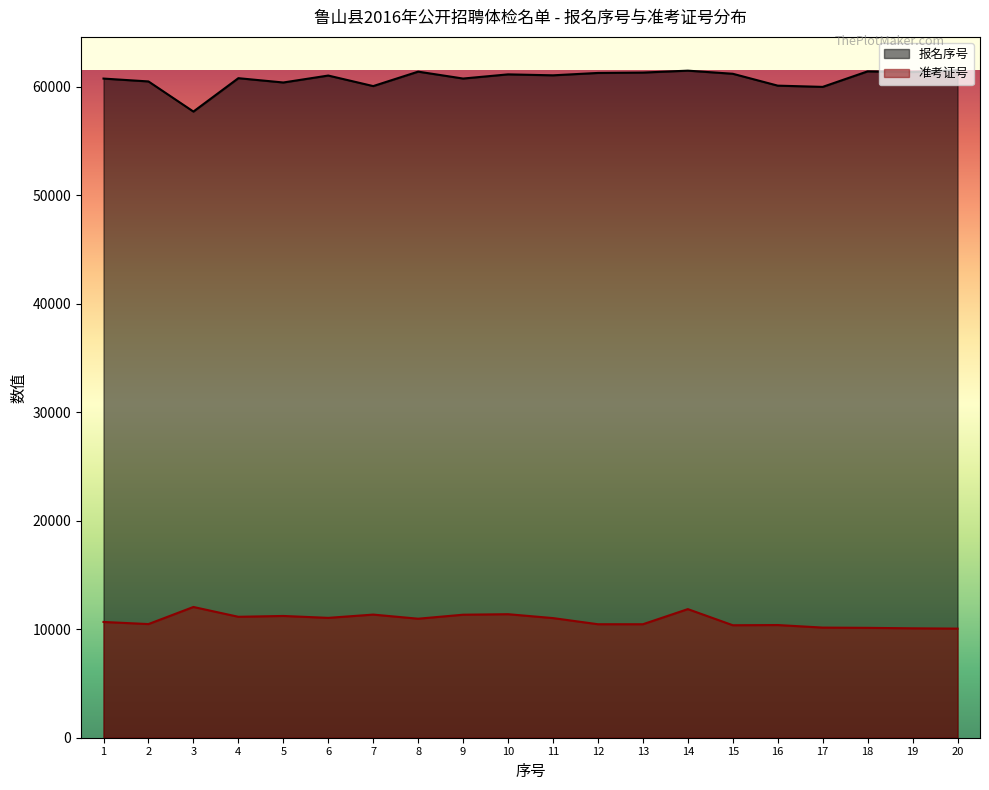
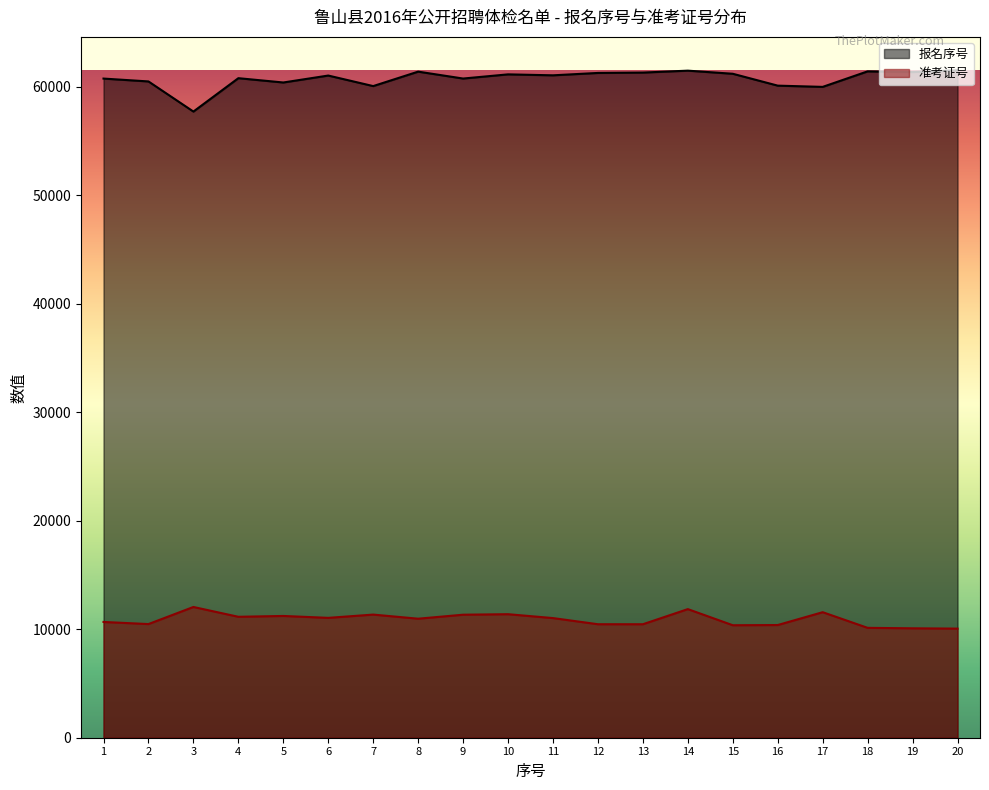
  {
    "报名序号": {
      "1": 60800,
      "2": 60500,
      "3": 57700,
      "4": 60800,
      "5": 60400,
      "6": 61100,
      "7": 60100,
      "8": 61400,
      "9": 60800,
      "10": 61200,
      "11": 61100,
      "12": 61300,
      "13": 61300,
      "14": 61500,
      "15": 61200,
      "16": 60100,
      "17": 60000,
      "18": 61400
    },
    "准考证号": {
      "1": 10700,
      "2": 10500,
      "3": 12100,
      "4": 11200,
      "5": 11200,
      "6": 11100,
      "7": 11400,
      "8": 11000,
      "9": 11300,
      "10": 11400,
      "11": 11000,
      "12": 10500,
      "13": 10500,
      "14": 11900,
      "15": 10400,
      "16": 10400,
-     "17": 10200,
+     "17": 11600,
      "18": 10100,
      "19": 10100,
      "20": 10100
    }
  }
